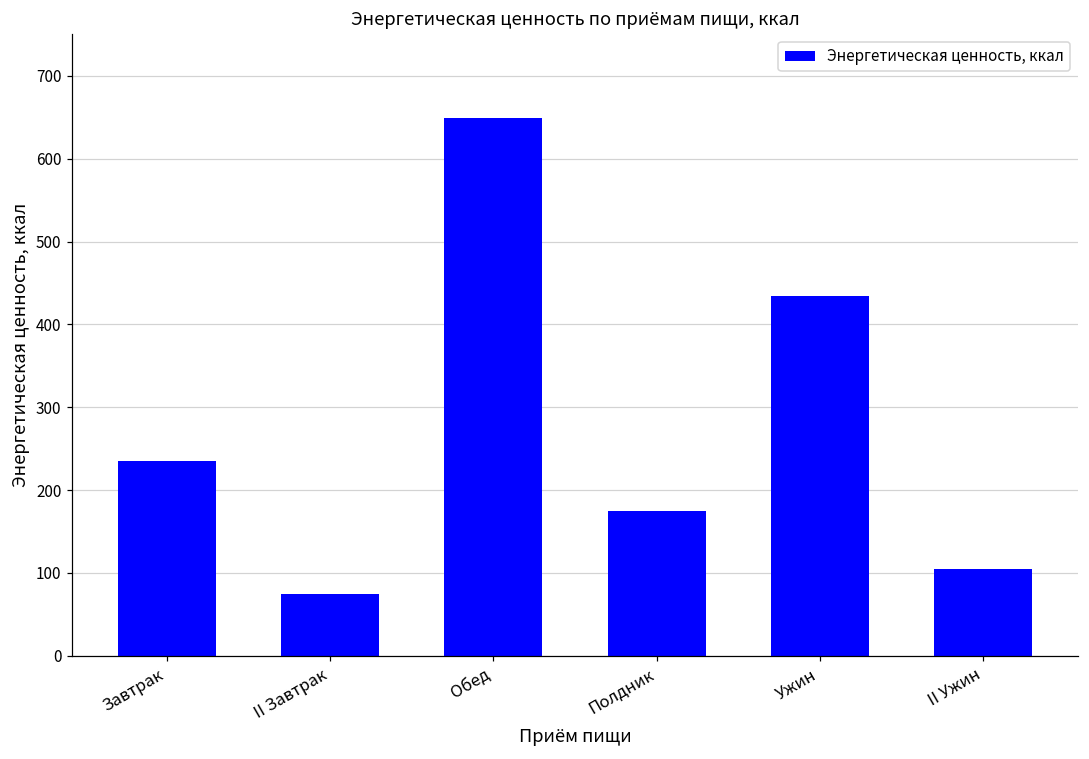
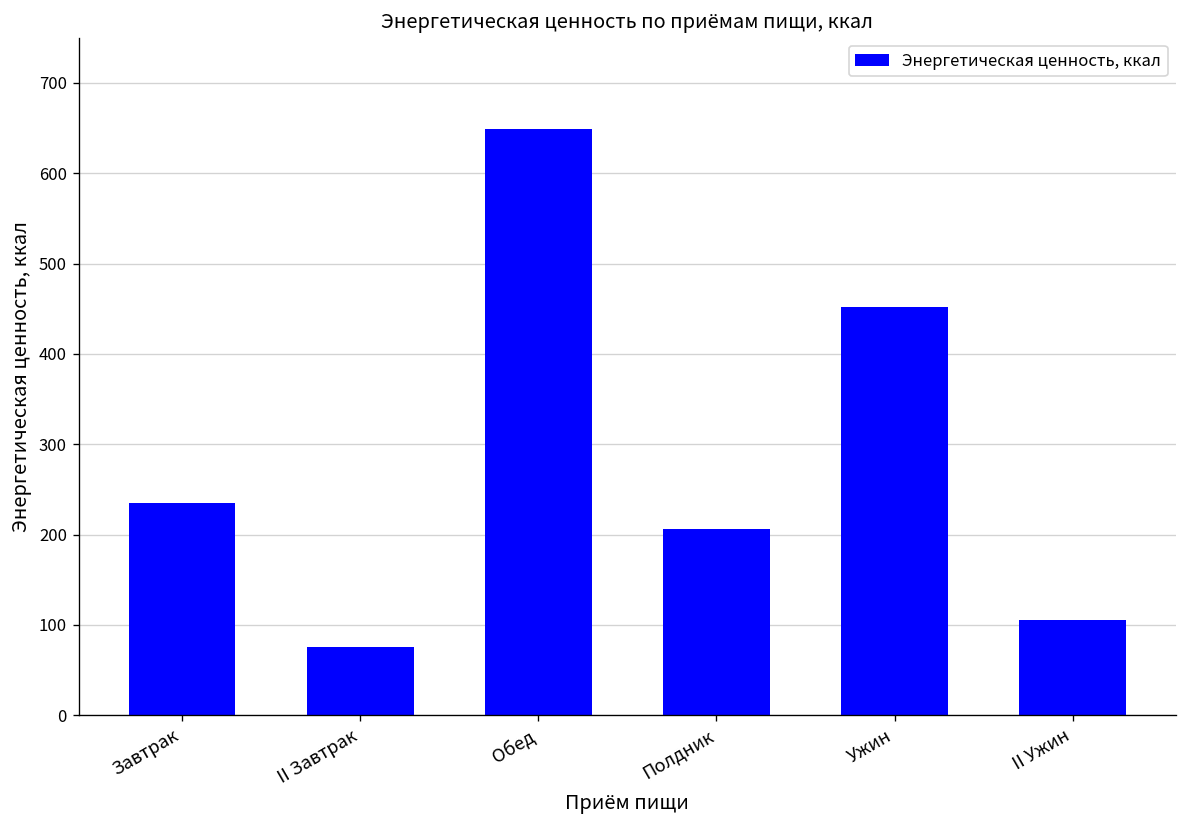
  {
    "Завтрак": 240,
    "II Завтрак": 80,
    "Обед": 650,
-   "Полдник": 180,
-   "Ужин": 430,
+   "Полдник": 210,
+   "Ужин": 450,
    "II Ужин": 110
  }
